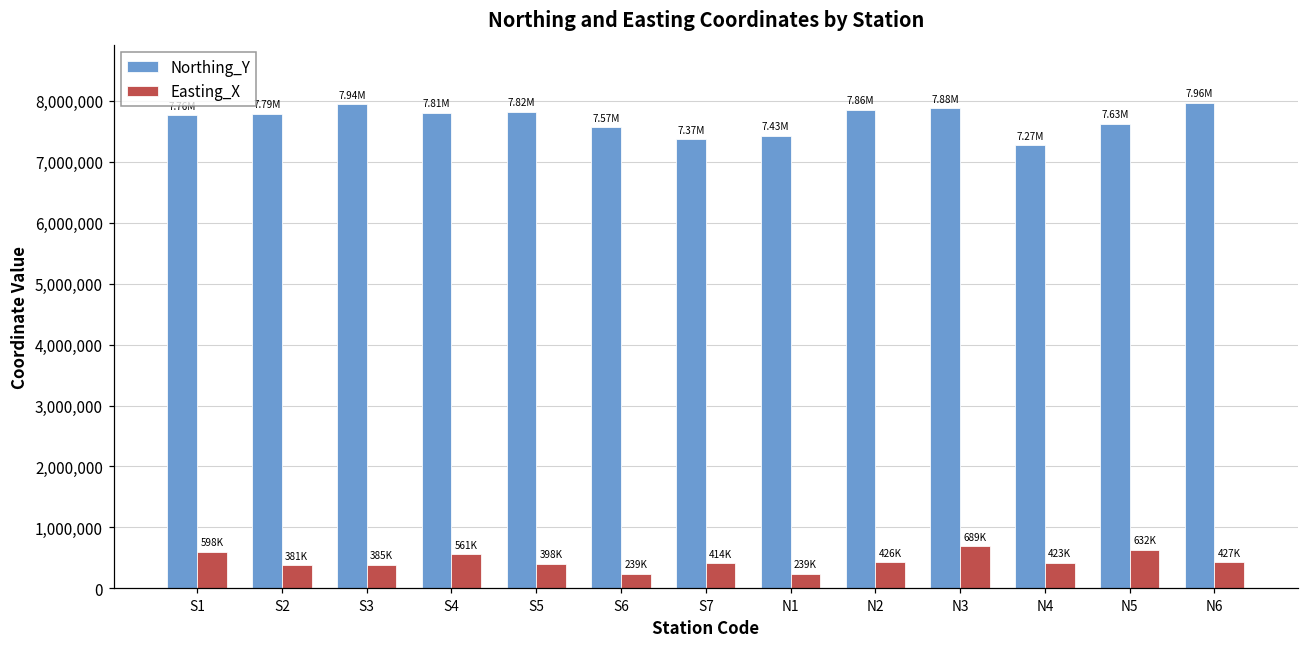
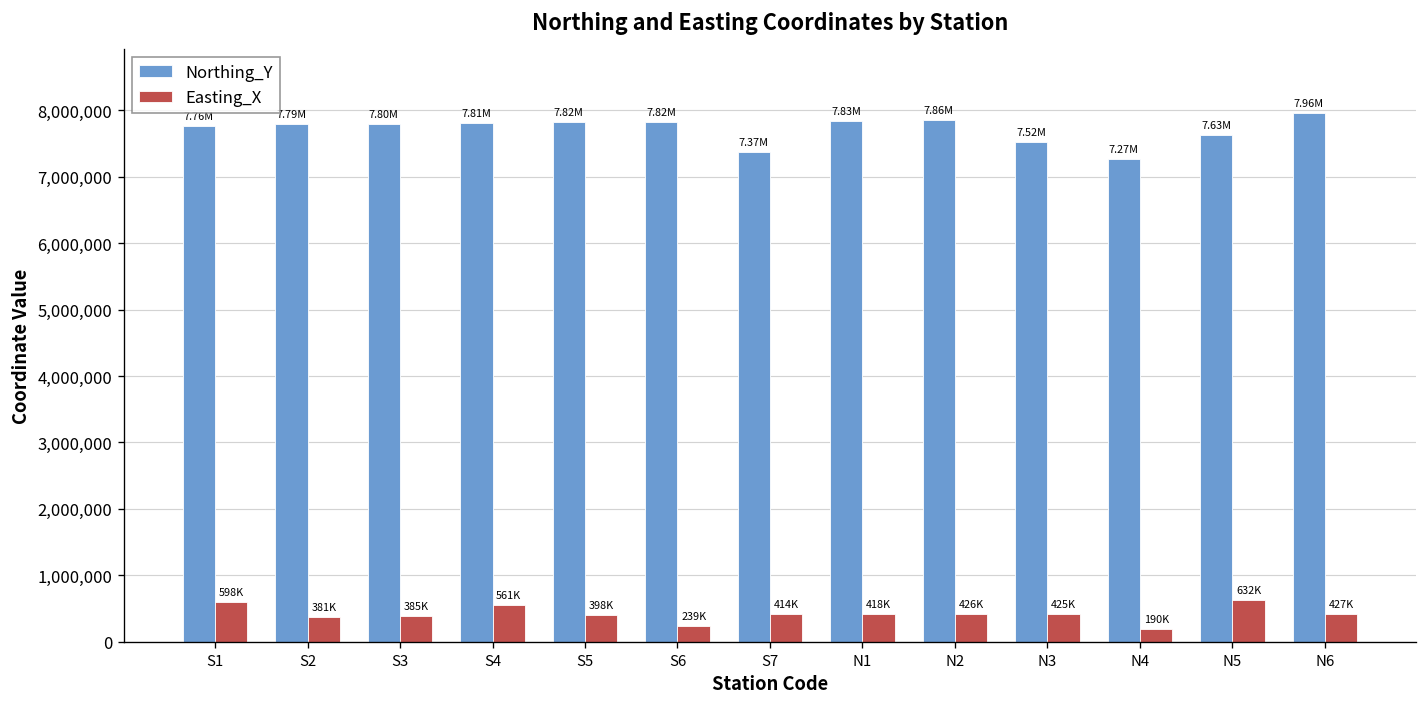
  {
    "Northing_Y": {
-     "S3": "7.94M",
+     "S3": "7.80M",
      "S4": "7.81M",
      "S5": "7.82M",
-     "S6": "7.57M",
+     "S6": "7.82M",
      "S7": "7.37M",
-     "N1": "7.43M",
+     "N1": "7.83M",
      "N2": "7.86M",
-     "N3": "7.88M",
+     "N3": "7.52M",
      "N4": "7.27M",
      "N5": "7.63M",
      "N6": "7.96M"
    },
    "Easting_X": {
      "S1": "598K",
      "S2": "381K",
      "S3": "385K",
      "S4": "561K",
      "S5": "398K",
      "S6": "239K",
      "S7": "414K",
-     "N1": "239K",
+     "N1": "418K",
      "N2": "426K",
-     "N3": "689K",
-     "N4": "423K",
+     "N3": "425K",
+     "N4": "190K",
      "N5": "632K",
      "N6": "427K"
    }
  }
